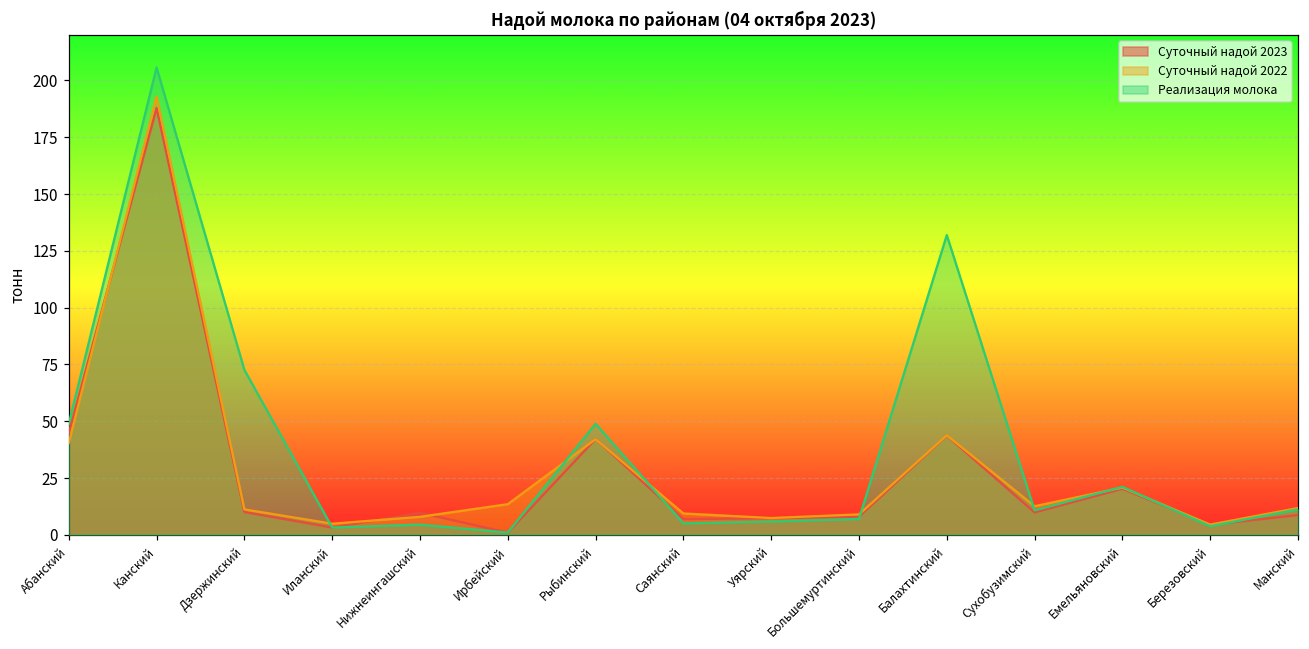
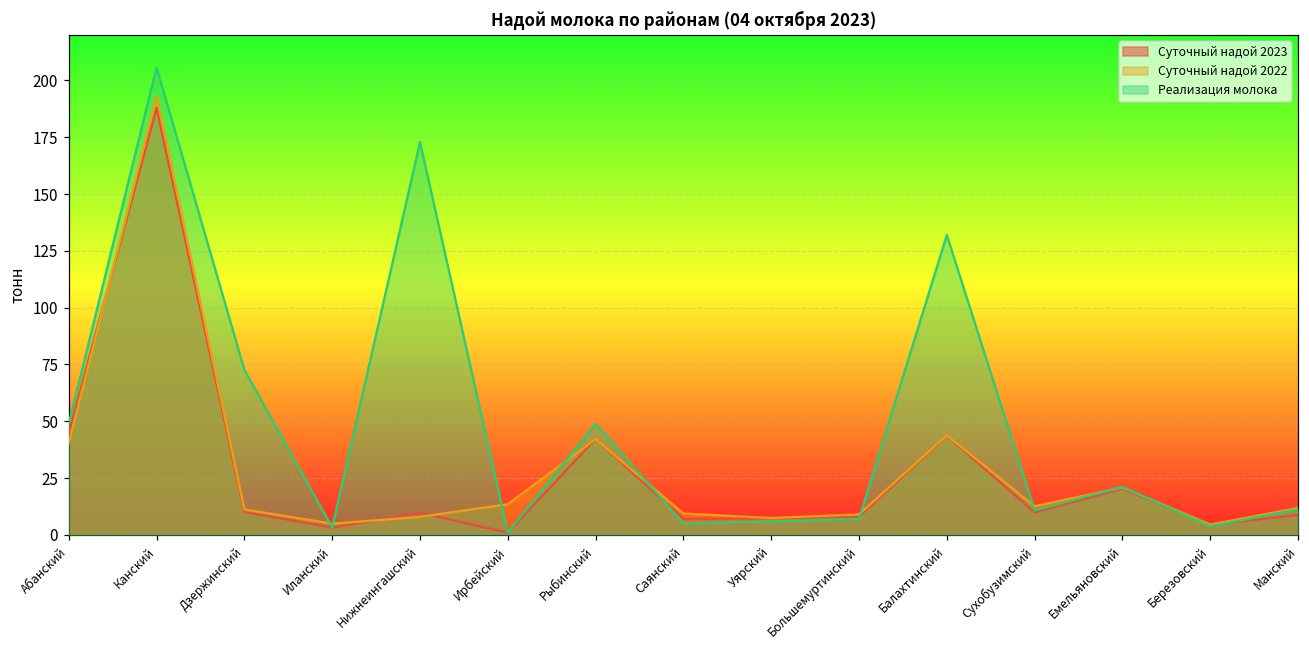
  {
    "Суточный надой 2023": {
      "Абанский": 45,
      "Канский": 188,
      "Нижнеингашский": 10,
      "Саянский": 7,
      "Манский": 9
    },
    "Суточный надой 2022": {
      "Абанский": 40,
      "Канский": 193,
      "Иланский": 5,
      "Нижнеингашский": 8,
      "Ирбейский": 14,
      "Саянский": 9,
      "Сухобузимский": 13
    },
    "Реализация молока": {
      "Абанский": 49,
      "Канский": 206,
      "Дзержинский": 73,
-     "Нижнеингашский": 5,
+     "Нижнеингашский": 173,
      "Рыбинский": 49,
      "Саянский": 5,
      "Уярский": 6,
      "Балахтинский": 132
    }
  }
